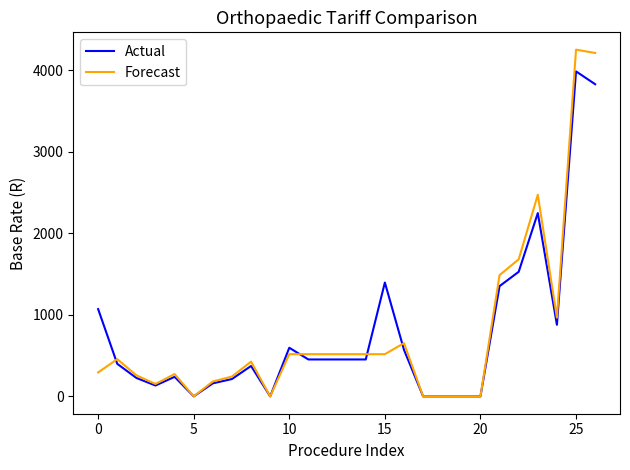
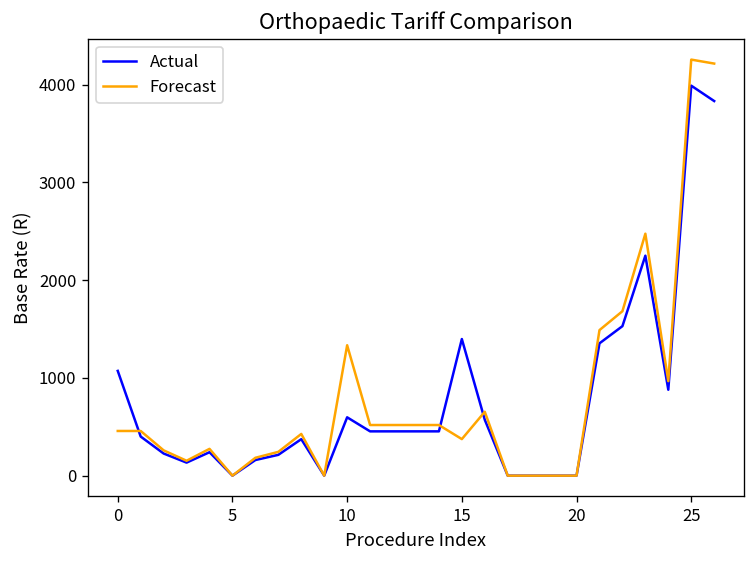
  {
    "Actual": {
      "0": 1100,
      "10": 600,
      "15": 1400,
      "25": 4000
    },
    "Forecast": {
-     "0": 300,
-     "10": 500,
-     "15": 500,
+     "0": 500,
+     "10": 1300,
+     "15": 400,
      "25": 4300
    }
  }
